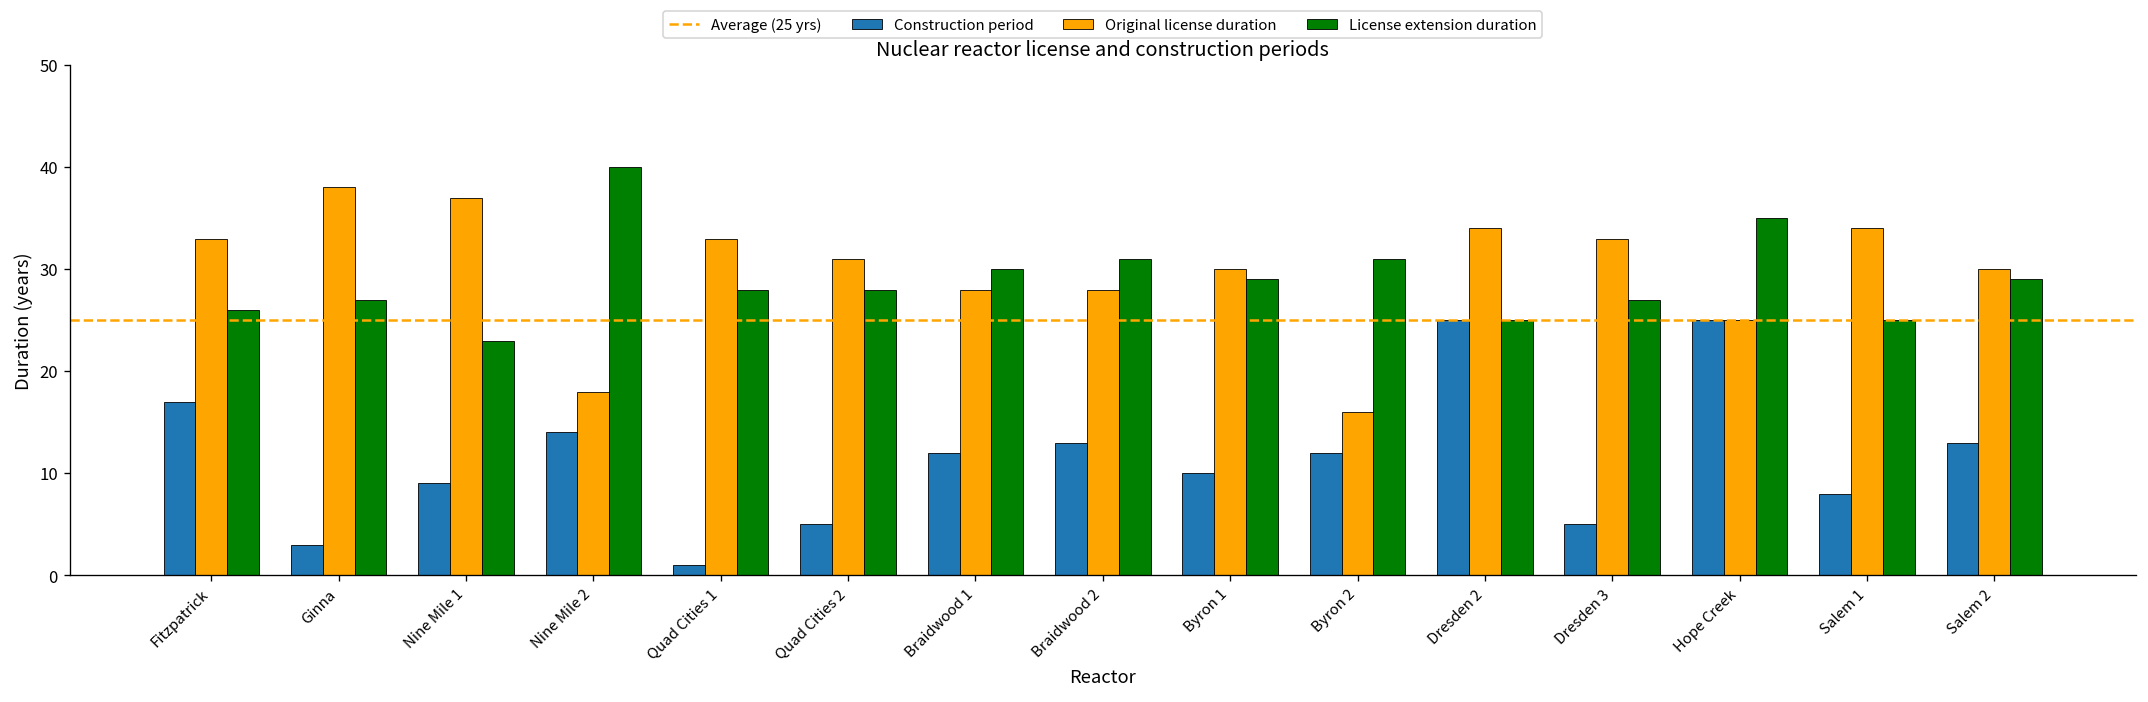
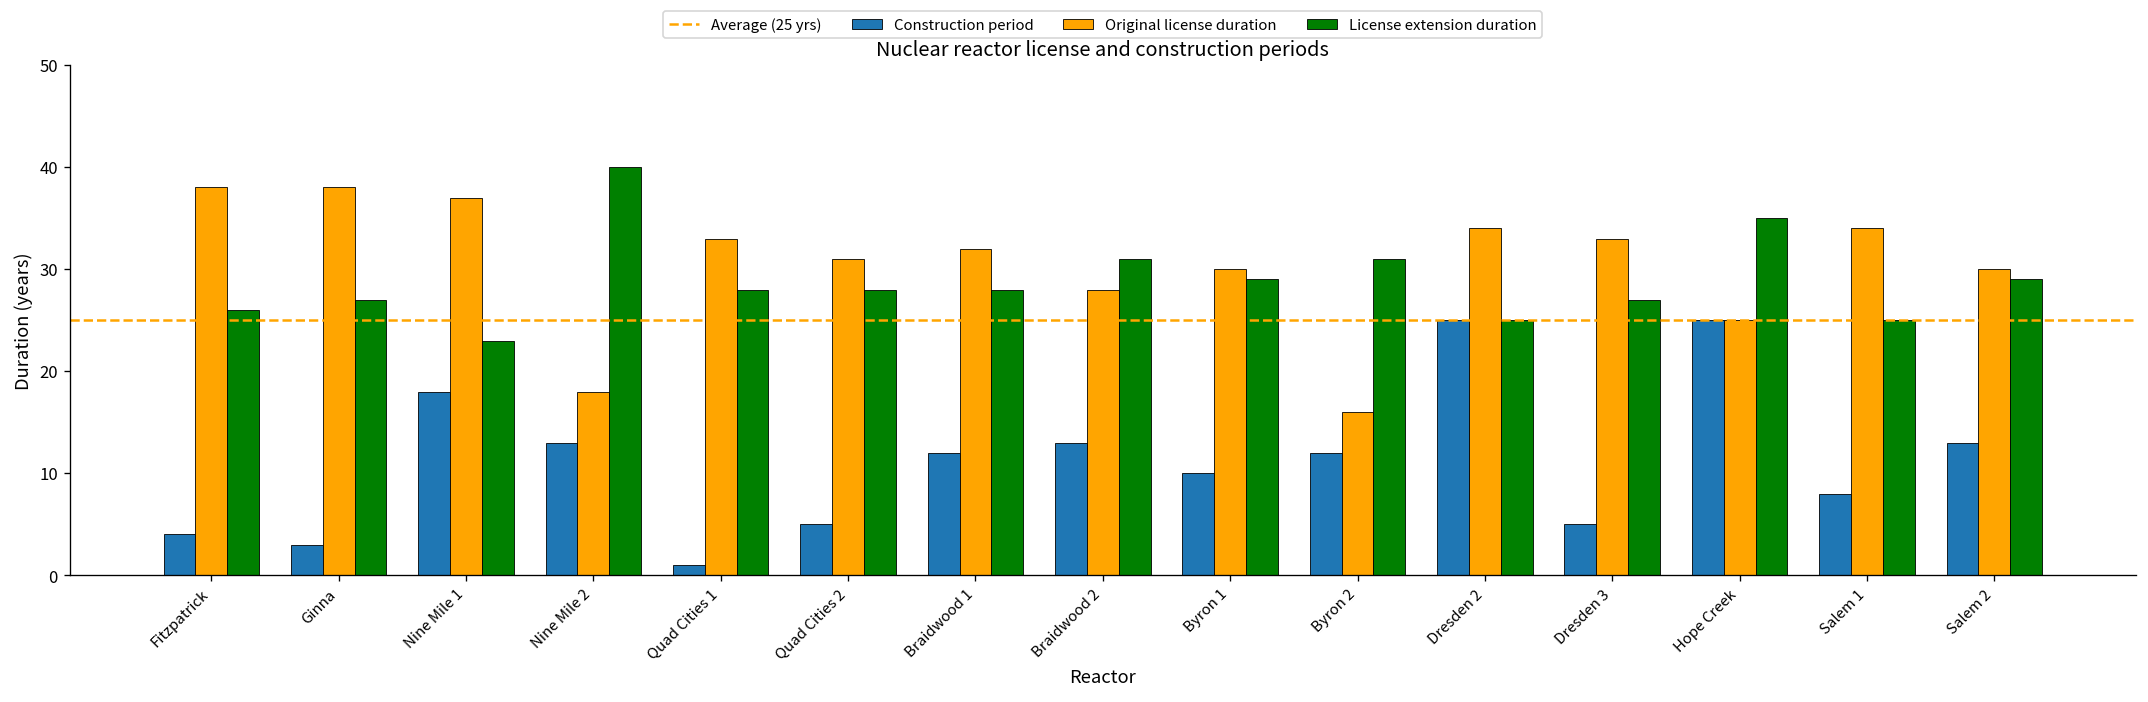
  {
    "Construction period": {
-     "Fitzpatrick": 17,
+     "Fitzpatrick": 4,
      "Ginna": 3,
-     "Nine Mile 1": 9,
-     "Nine Mile 2": 14,
+     "Nine Mile 1": 18,
+     "Nine Mile 2": 13,
      "Quad Cities 1": 1,
      "Quad Cities 2": 5,
      "Braidwood 1": 12,
      "Braidwood 2": 13,
      "Byron 1": 10,
      "Byron 2": 12,
      "Dresden 2": 25,
      "Dresden 3": 5,
      "Hope Creek": 25,
      "Salem 1": 8,
      "Salem 2": 13
    },
    "Original license duration": {
-     "Fitzpatrick": 33,
+     "Fitzpatrick": 38,
      "Ginna": 38,
      "Nine Mile 1": 37,
      "Nine Mile 2": 18,
      "Quad Cities 1": 33,
      "Quad Cities 2": 31,
-     "Braidwood 1": 28,
+     "Braidwood 1": 32,
      "Braidwood 2": 28,
      "Byron 1": 30,
      "Byron 2": 16,
      "Dresden 2": 34,
      "Dresden 3": 33,
      "Hope Creek": 25,
      "Salem 1": 34,
      "Salem 2": 30
    },
    "License extension duration": {
      "Fitzpatrick": 26,
      "Ginna": 27,
      "Nine Mile 1": 23,
      "Nine Mile 2": 40,
      "Quad Cities 1": 28,
      "Quad Cities 2": 28,
-     "Braidwood 1": 30,
+     "Braidwood 1": 28,
      "Braidwood 2": 31,
      "Byron 1": 29,
      "Byron 2": 31,
      "Dresden 2": 25,
      "Dresden 3": 27,
      "Hope Creek": 35,
      "Salem 1": 25,
      "Salem 2": 29
    }
  }
